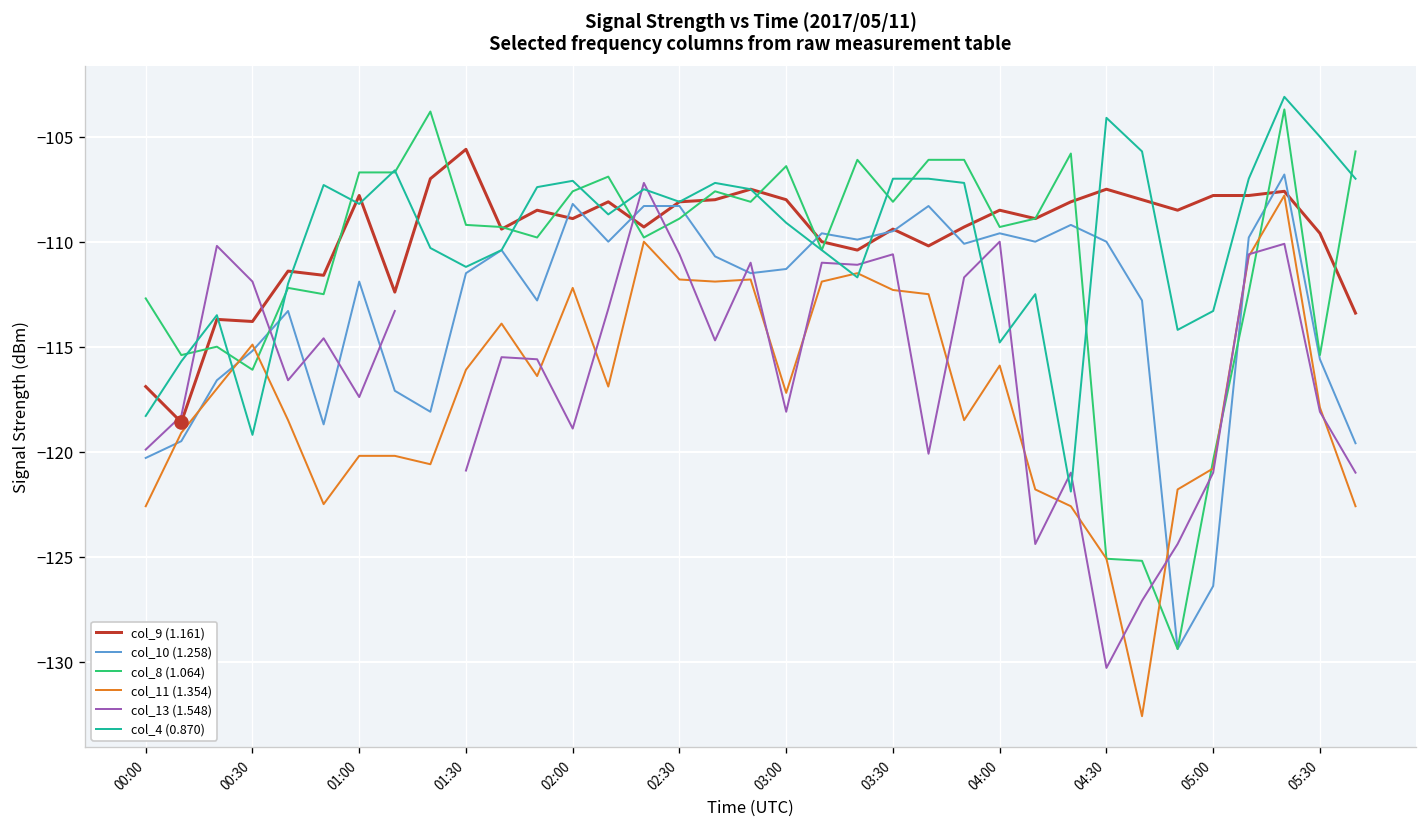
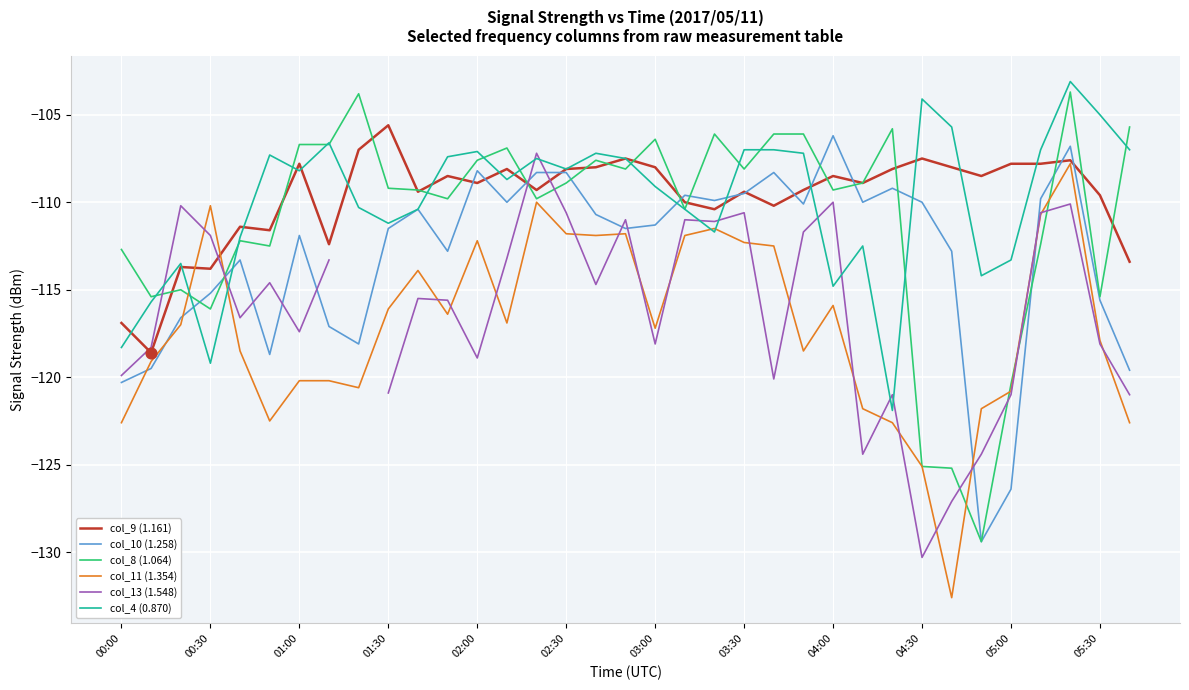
  {
    "col_10 (1.258)": {
      "00:00": -120.3,
      "00:30": -115.2,
      "01:00": -111.9,
      "01:30": -111.5,
      "02:00": -108.2,
      "02:30": -108.3,
      "03:00": -111.3,
-     "04:00": -109.6,
+     "04:00": -106.2,
      "04:30": -110.0,
      "05:00": -126.4,
      "05:30": -115.6
    },
    "col_11 (1.354)": {
      "00:00": -122.6,
-     "00:30": -114.9,
+     "00:30": -110.2,
      "01:00": -120.2,
      "01:30": -116.1,
      "02:00": -112.2,
      "02:30": -111.8,
      "03:00": -117.2,
      "03:30": -112.3,
      "04:00": -115.9,
      "05:00": -120.8,
      "05:30": -117.9
    },
    "col_13 (1.548)": {
      "00:00": -119.9,
      "00:30": -111.9,
      "01:00": -117.4,
      "01:30": -120.9,
      "02:00": -118.9,
      "02:30": -110.6,
      "03:00": -118.1,
      "03:30": -110.6,
      "04:00": -110.0,
      "04:30": -130.3,
      "05:00": -121.0,
      "05:30": -118.1
    }
  }
